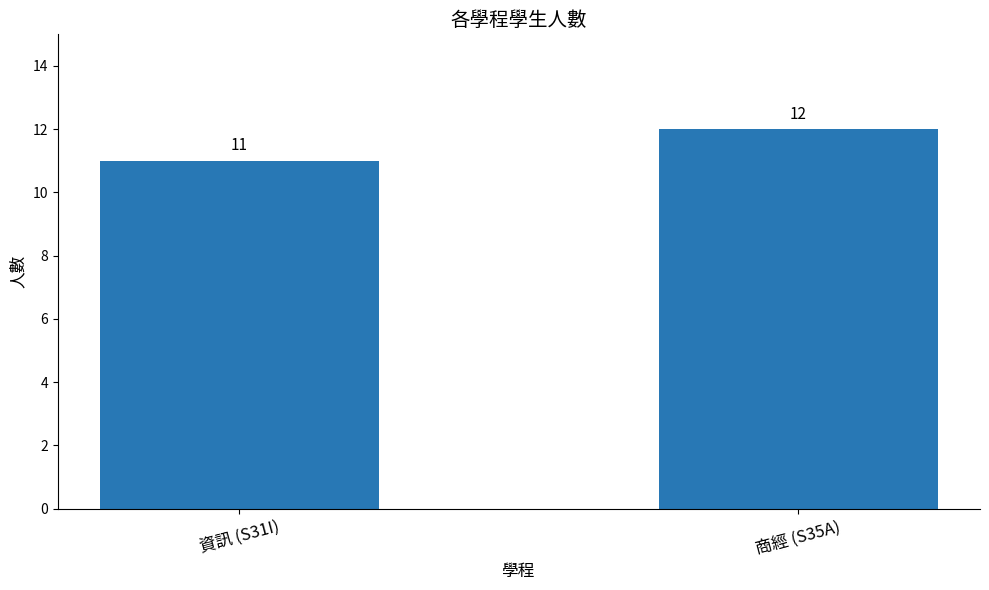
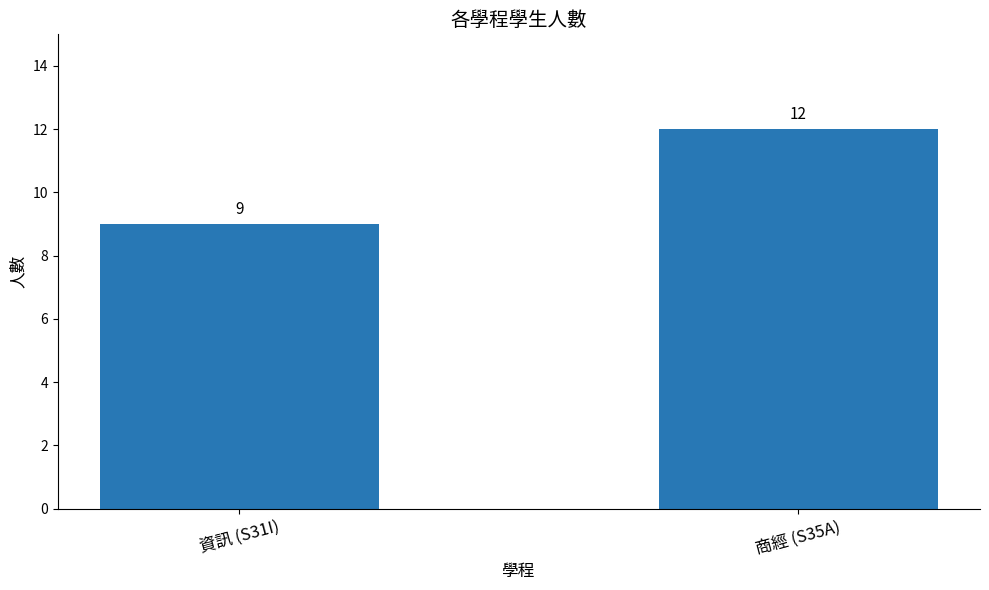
  {
-   "資訊 (S31I)": 11,
+   "資訊 (S31I)": 9,
    "商經 (S35A)": 12
  }
